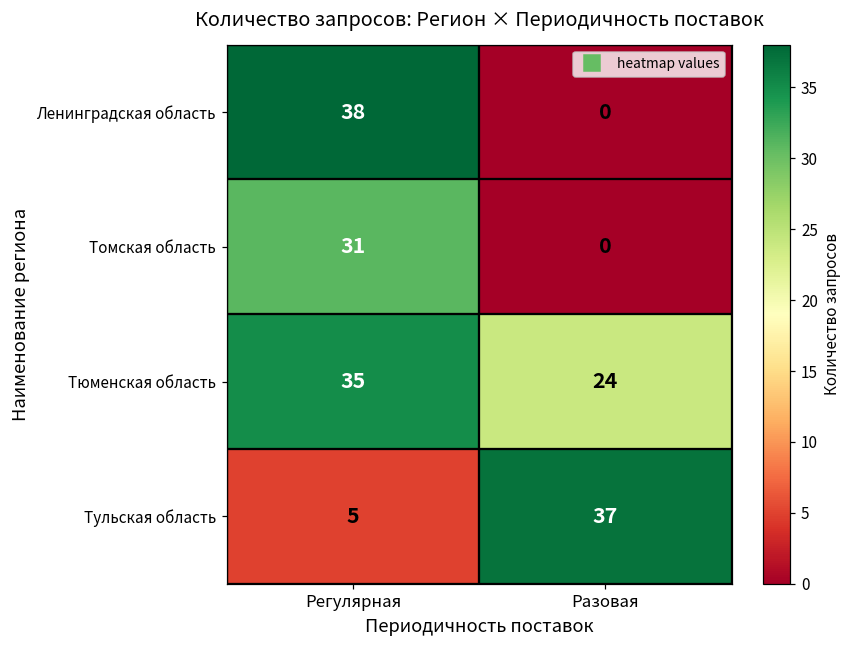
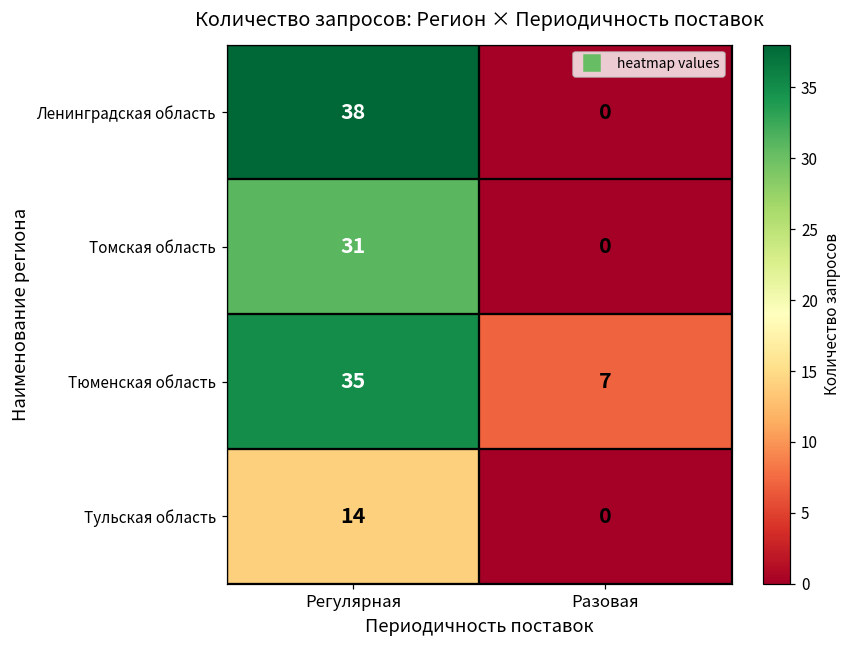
  {
    "Ленинградская область": {
      "Регулярная": 38,
      "Разовая": 0
    },
    "Томская область": {
      "Регулярная": 31,
      "Разовая": 0
    },
    "Тюменская область": {
      "Регулярная": 35,
-     "Разовая": 24
+     "Разовая": 7
    },
    "Тульская область": {
-     "Регулярная": 5,
-     "Разовая": 37
+     "Регулярная": 14,
+     "Разовая": 0
    }
  }
